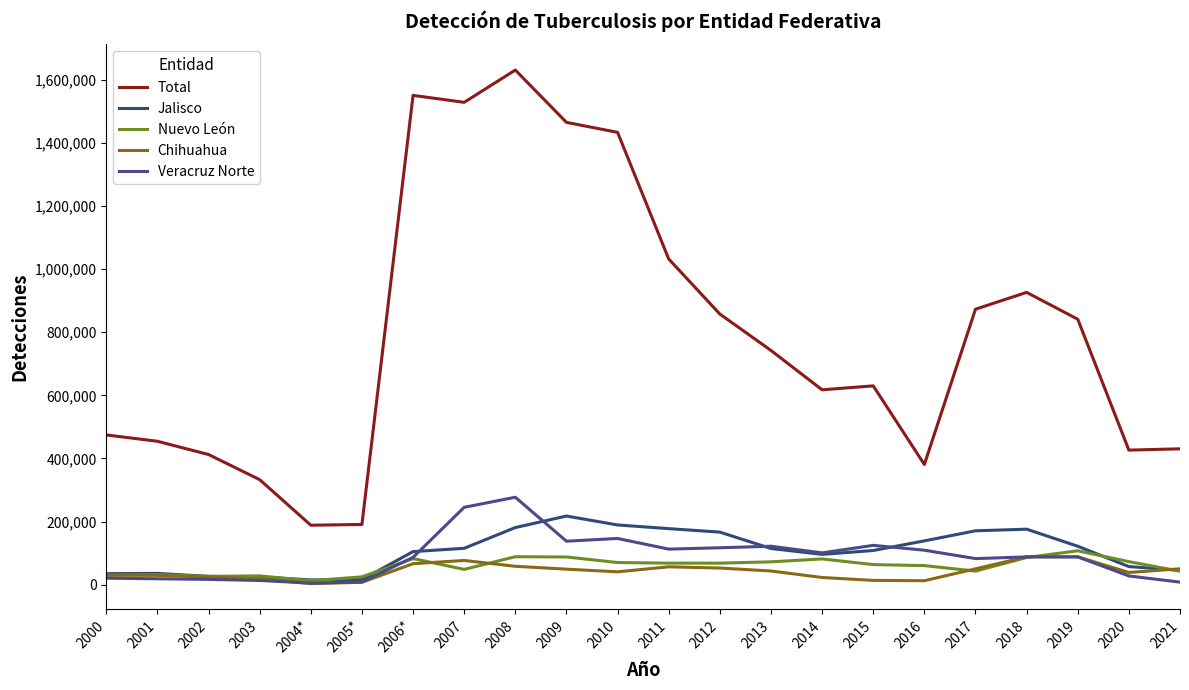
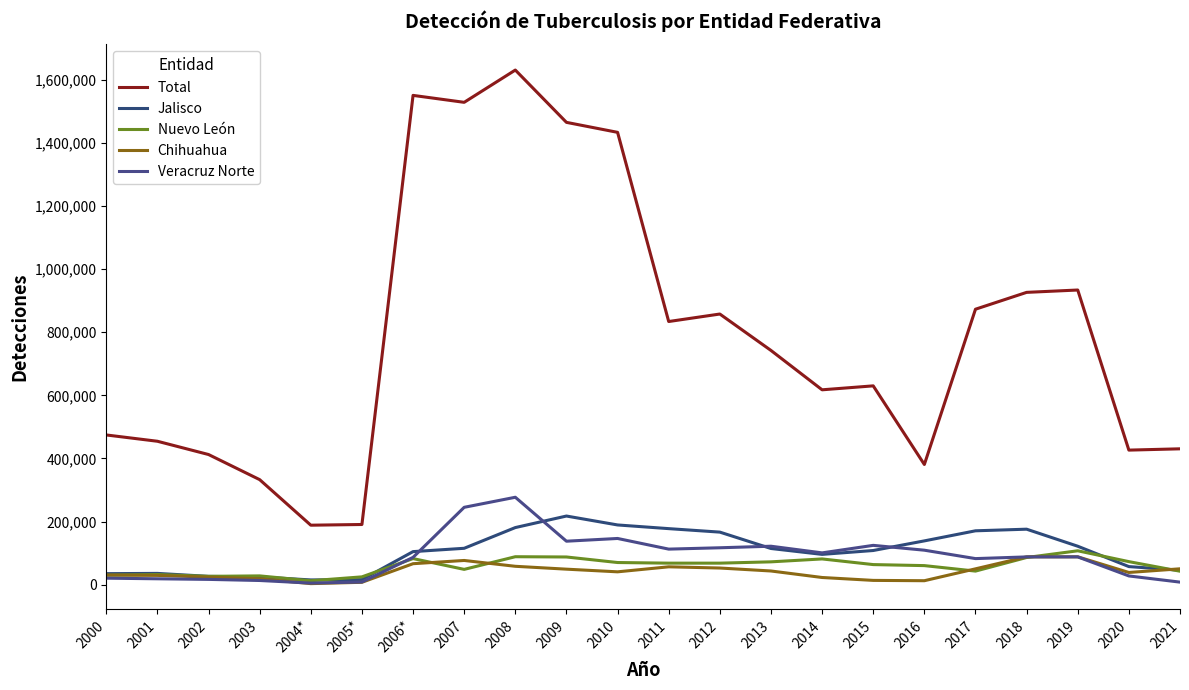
  {
    "Total": {
      "2000": "470,000",
      "2001": "450,000",
      "2002": "410,000",
      "2003": "330,000",
      "2004*": "190,000",
      "2005*": "190,000",
      "2006*": "1,550,000",
      "2007": "1,530,000",
      "2008": "1,630,000",
      "2009": "1,470,000",
      "2010": "1,430,000",
-     "2011": "1,030,000",
+     "2011": "830,000",
      "2012": "860,000",
      "2013": "740,000",
      "2014": "620,000",
      "2015": "630,000",
      "2016": "380,000",
      "2017": "870,000",
      "2018": "930,000",
-     "2019": "840,000",
+     "2019": "930,000",
      "2020": "430,000",
      "2021": "430,000"
    }
  }
